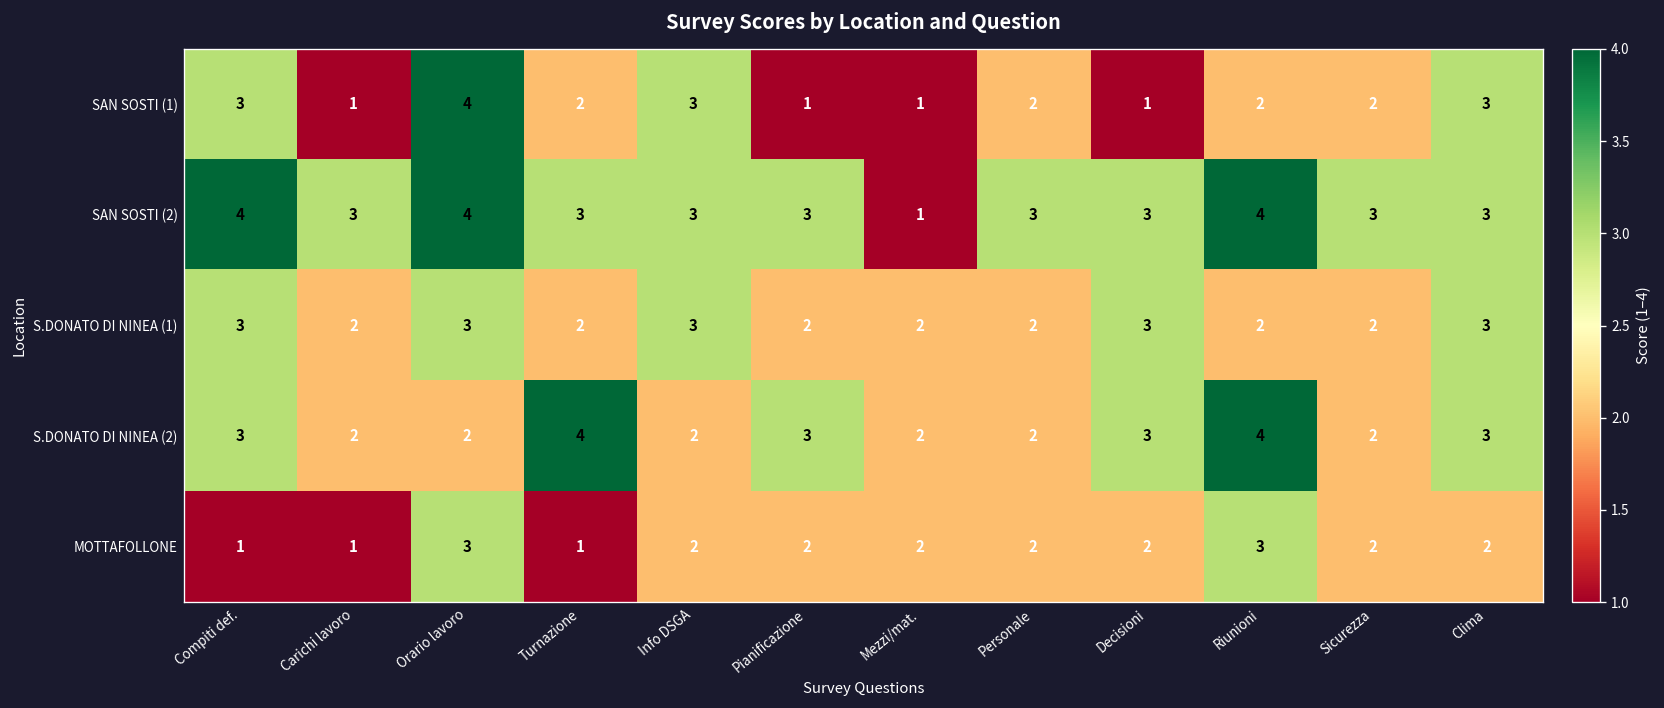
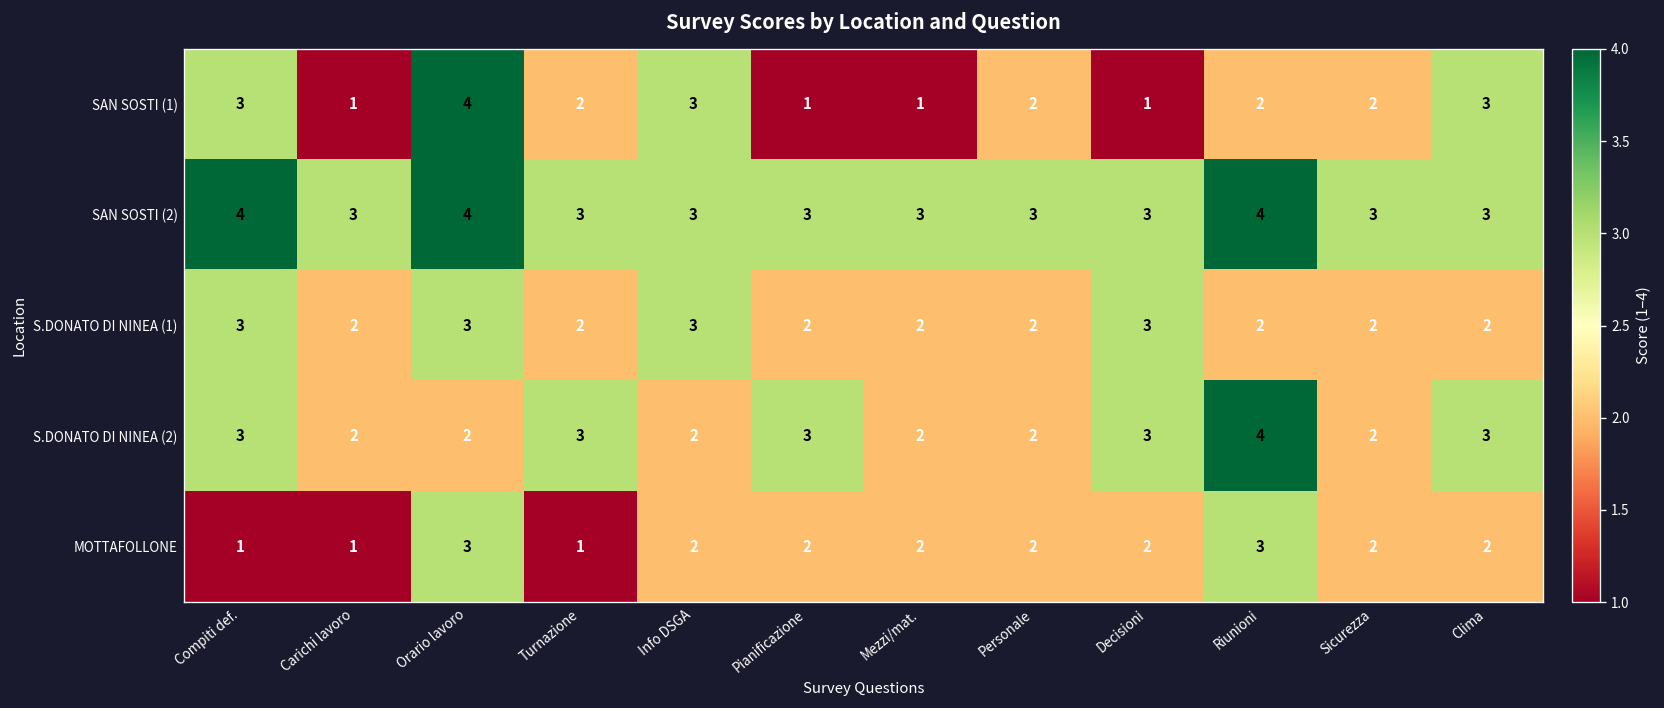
  {
    "SAN SOSTI (1)": {
      "Compiti def.": 3,
      "Carichi lavoro": 1,
      "Orario lavoro": 4,
      "Turnazione": 2,
      "Info DSGA": 3,
      "Pianificazione": 1,
      "Mezzi/mat.": 1,
      "Personale": 2,
      "Decisioni": 1,
      "Riunioni": 2,
      "Sicurezza": 2,
      "Clima": 3
    },
    "SAN SOSTI (2)": {
      "Compiti def.": 4,
      "Carichi lavoro": 3,
      "Orario lavoro": 4,
      "Turnazione": 3,
      "Info DSGA": 3,
      "Pianificazione": 3,
-     "Mezzi/mat.": 1,
+     "Mezzi/mat.": 3,
      "Personale": 3,
      "Decisioni": 3,
      "Riunioni": 4,
      "Sicurezza": 3,
      "Clima": 3
    },
    "S.DONATO DI NINEA (1)": {
      "Compiti def.": 3,
      "Carichi lavoro": 2,
      "Orario lavoro": 3,
      "Turnazione": 2,
      "Info DSGA": 3,
      "Pianificazione": 2,
      "Mezzi/mat.": 2,
      "Personale": 2,
      "Decisioni": 3,
      "Riunioni": 2,
      "Sicurezza": 2,
-     "Clima": 3
+     "Clima": 2
    },
    "S.DONATO DI NINEA (2)": {
      "Compiti def.": 3,
      "Carichi lavoro": 2,
      "Orario lavoro": 2,
-     "Turnazione": 4,
+     "Turnazione": 3,
      "Info DSGA": 2,
      "Pianificazione": 3,
      "Mezzi/mat.": 2,
      "Personale": 2,
      "Decisioni": 3,
      "Riunioni": 4,
      "Sicurezza": 2,
      "Clima": 3
    },
    "MOTTAFOLLONE": {
      "Compiti def.": 1,
      "Carichi lavoro": 1,
      "Orario lavoro": 3,
      "Turnazione": 1,
      "Info DSGA": 2,
      "Pianificazione": 2,
      "Mezzi/mat.": 2,
      "Personale": 2,
      "Decisioni": 2,
      "Riunioni": 3,
      "Sicurezza": 2,
      "Clima": 2
    }
  }
